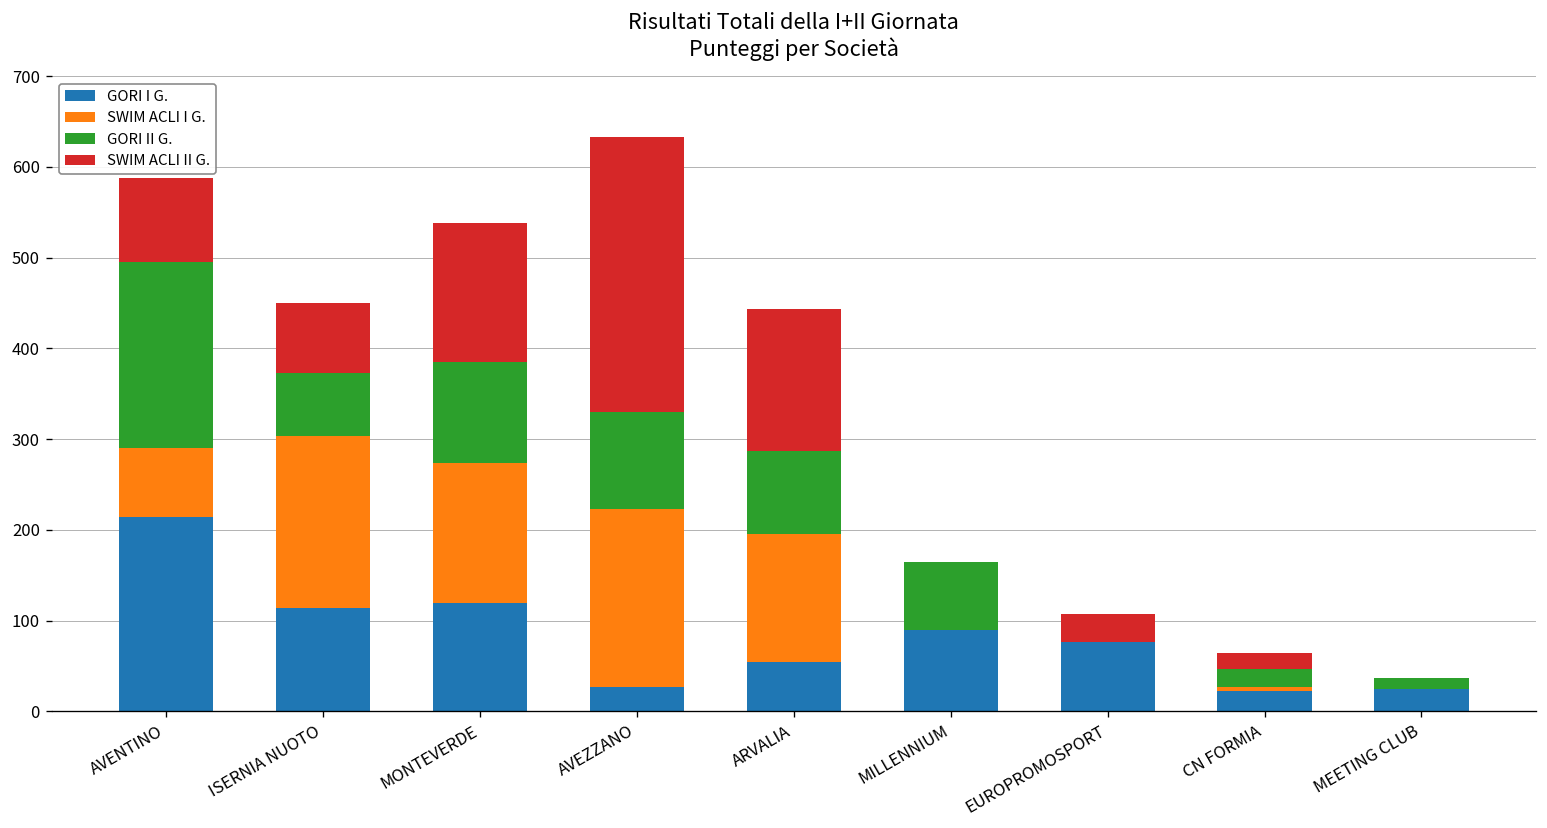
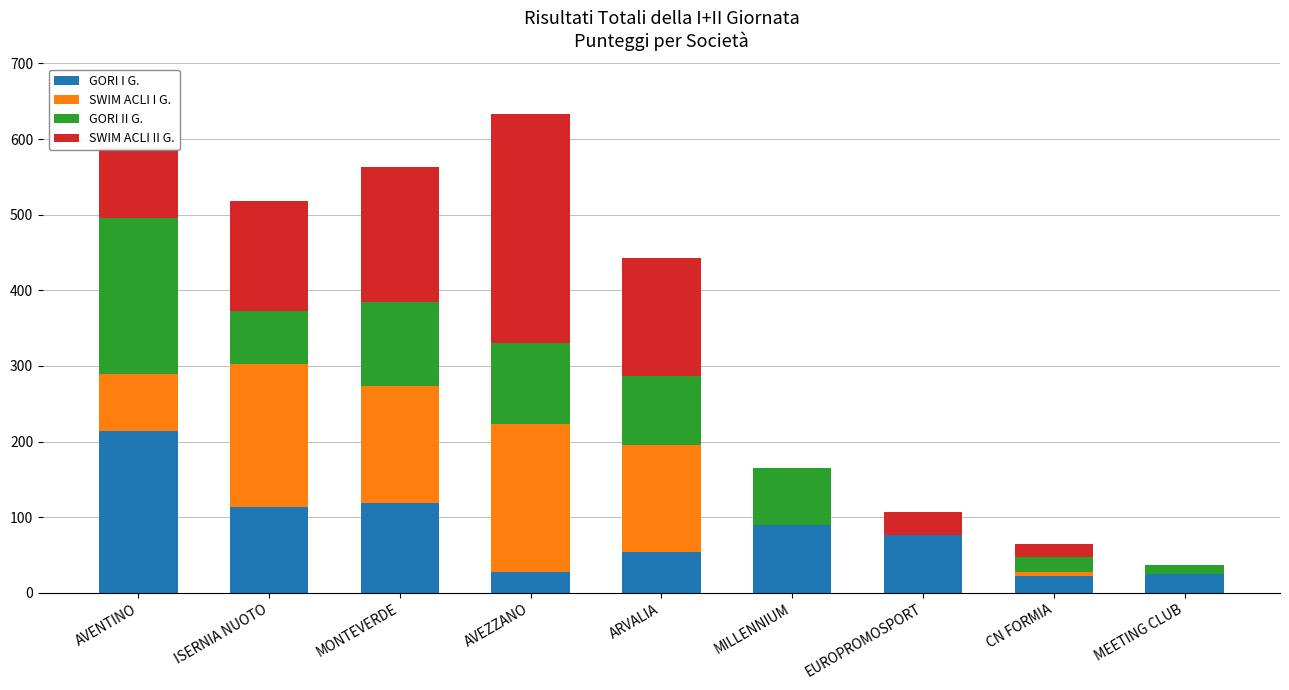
  {
    "GORI I G.": {
      "AVENTINO": 210,
      "ISERNIA NUOTO": 110,
      "MONTEVERDE": 120,
      "AVEZZANO": 30,
      "ARVALIA": 50,
      "MILLENNIUM": 90,
      "EUROPROMOSPORT": 80,
      "CN FORMIA": 20,
      "MEETING CLUB": 30
    },
    "SWIM ACLI I G.": {
      "AVENTINO": 80,
      "ISERNIA NUOTO": 190,
      "MONTEVERDE": 160,
      "AVEZZANO": 200,
      "ARVALIA": 140,
      "MILLENNIUM": 0,
      "EUROPROMOSPORT": 0,
      "CN FORMIA": 10,
      "MEETING CLUB": 0
    },
    "GORI II G.": {
      "AVENTINO": 210,
      "ISERNIA NUOTO": 70,
      "MONTEVERDE": 110,
      "AVEZZANO": 110,
      "ARVALIA": 90,
      "MILLENNIUM": 80,
      "EUROPROMOSPORT": 0,
      "CN FORMIA": 20,
      "MEETING CLUB": 10
    },
    "SWIM ACLI II G.": {
-     "ISERNIA NUOTO": 80,
-     "MONTEVERDE": 150,
+     "ISERNIA NUOTO": 150,
+     "MONTEVERDE": 180,
      "AVEZZANO": 300,
      "ARVALIA": 160,
      "MILLENNIUM": 0,
      "EUROPROMOSPORT": 30,
      "CN FORMIA": 20,
      "MEETING CLUB": 0
    }
  }
